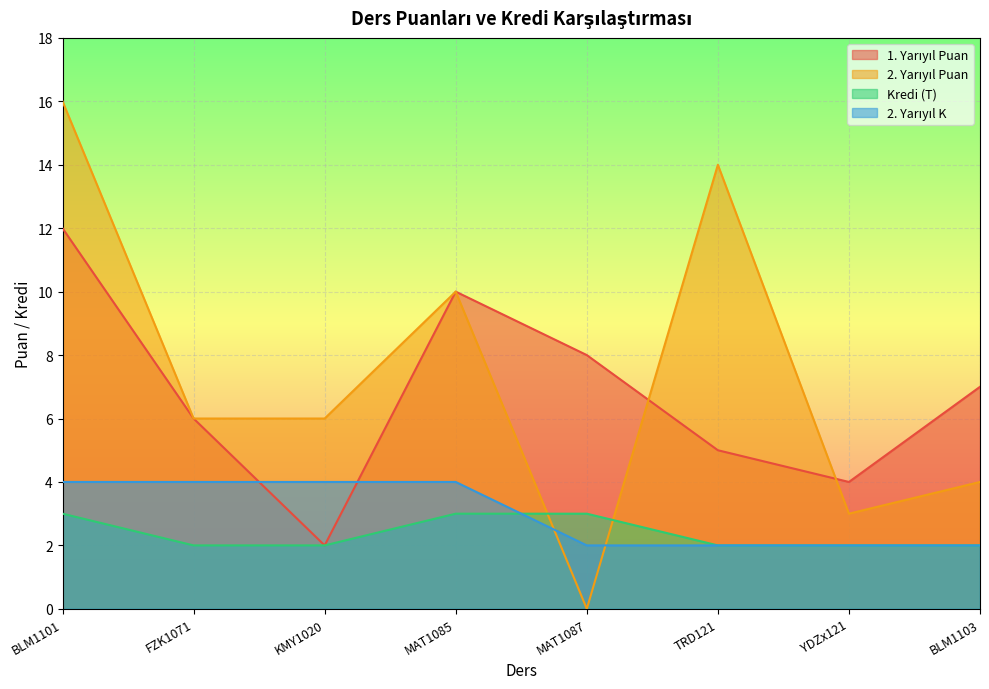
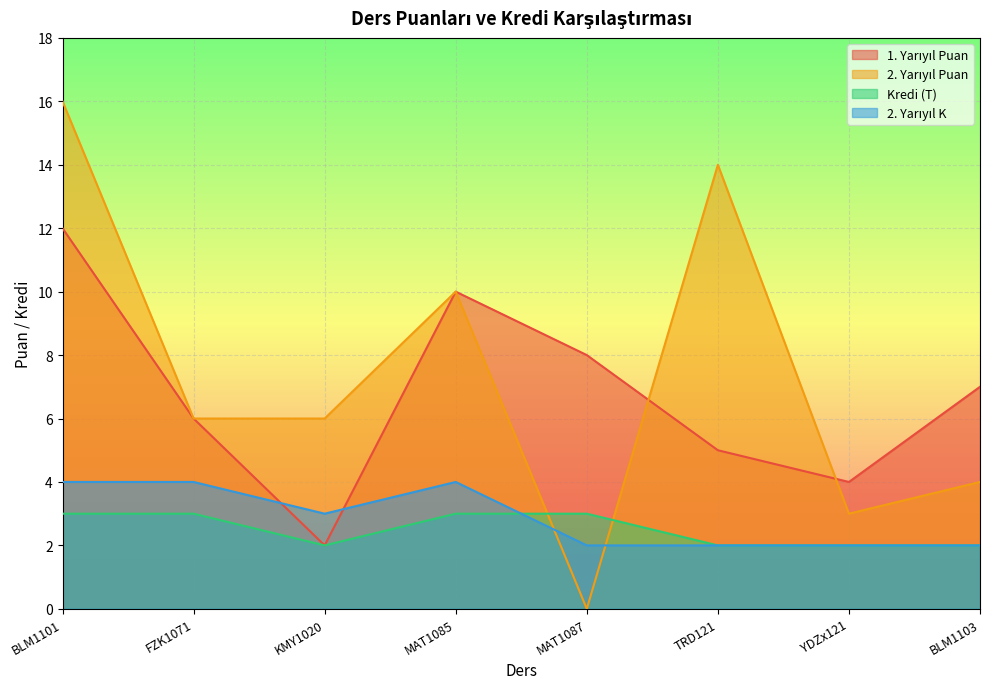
  {
    "1. Yarıyıl Puan": {
      "BLM1101": 12,
      "MAT1087": 8,
      "TRD121": 5,
      "YDZx121": 4,
      "BLM1103": 7
    },
    "2. Yarıyıl Puan": {
      "BLM1101": 16,
      "KMY1020": 6,
      "MAT1087": 0,
      "TRD121": 14,
      "YDZx121": 3,
      "BLM1103": 4
    },
    "Kredi (T)": {
      "BLM1101": 3,
-     "FZK1071": 2,
+     "FZK1071": 3,
      "MAT1085": 3,
      "MAT1087": 3
    },
    "2. Yarıyıl K": {
      "BLM1101": 4,
      "FZK1071": 4,
-     "KMY1020": 4,
+     "KMY1020": 3,
      "MAT1085": 4,
      "MAT1087": 2
    }
  }
